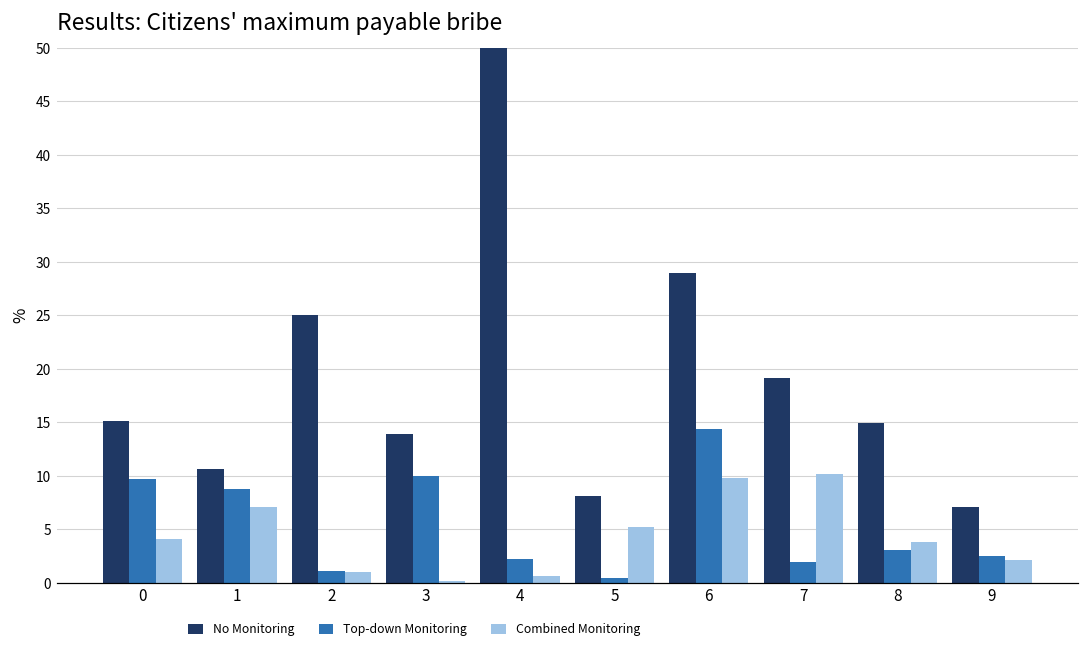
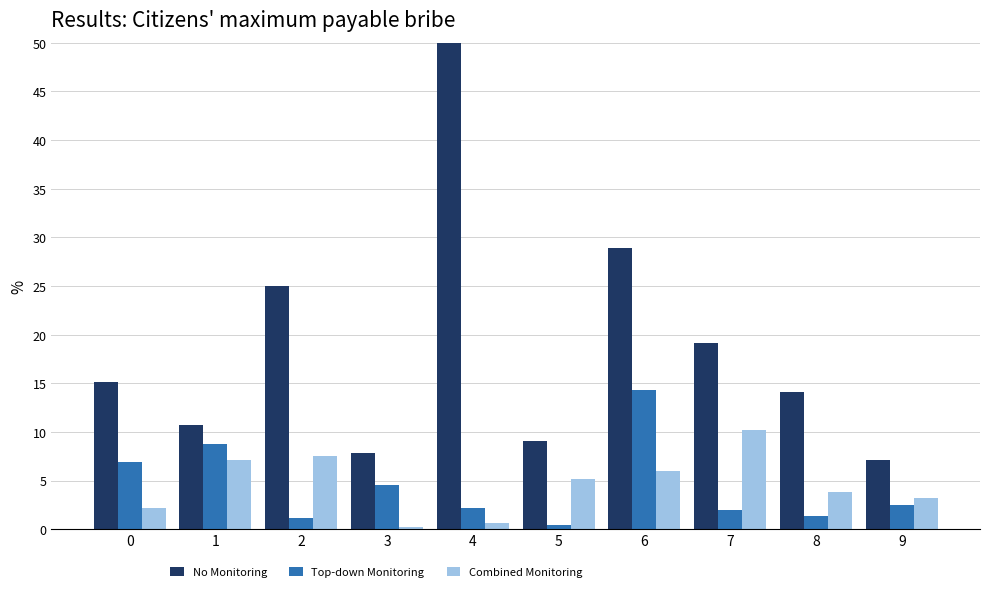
  {
    "No Monitoring": {
      "0": 15,
      "1": 11,
      "2": 25,
-     "3": 14,
+     "3": 8,
      "4": 50,
-     "5": 8,
+     "5": 9,
      "6": 29,
      "7": 19,
-     "8": 15,
+     "8": 14,
      "9": 7
    },
    "Top-down Monitoring": {
-     "0": 10,
+     "0": 7,
      "1": 9,
      "2": 1,
-     "3": 10,
+     "3": 5,
      "4": 2,
      "5": 0,
      "6": 14,
      "7": 2,
-     "8": 3,
+     "8": 1,
      "9": 2
    },
    "Combined Monitoring": {
-     "0": 4,
+     "0": 2,
      "1": 7,
-     "2": 1,
+     "2": 7,
      "4": 1,
      "5": 5,
-     "6": 10,
+     "6": 6,
      "7": 10,
      "8": 4,
-     "9": 2
+     "9": 3
    }
  }
